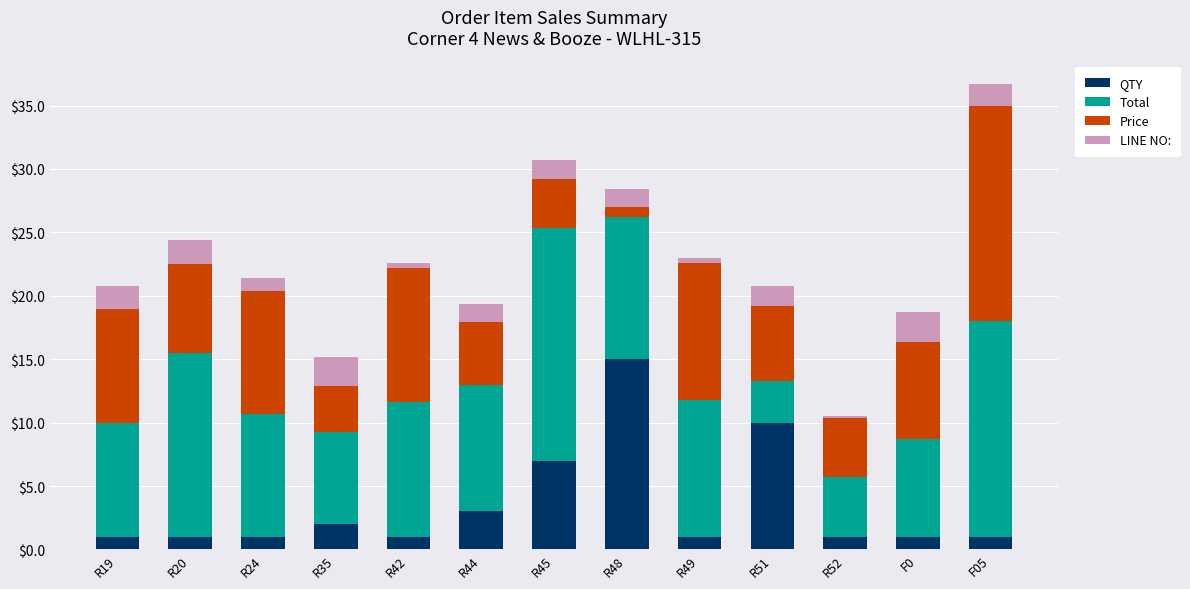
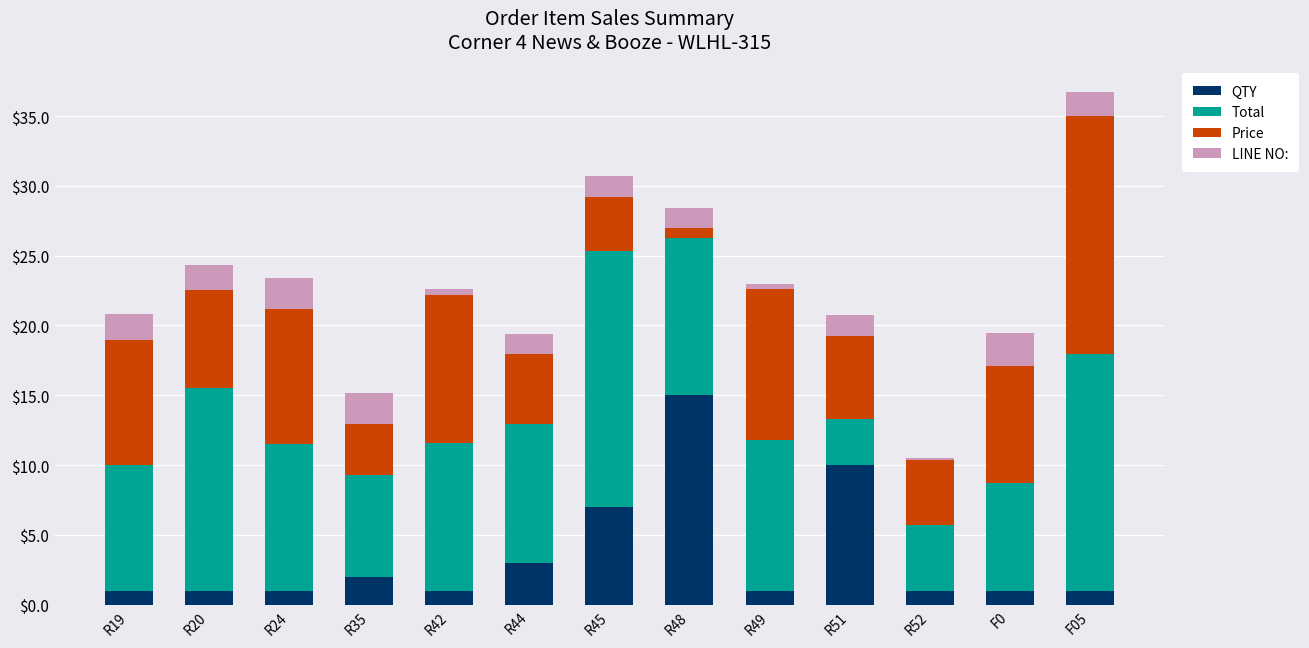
  {
    "QTY": {
      "R19": "$1.0",
      "R20": "$1.0",
      "R24": "$1.0",
      "R35": "$2.0",
      "R42": "$1.0",
      "R44": "$3.0",
      "R45": "$7.0",
      "R48": "$15.0",
      "R49": "$1.0",
      "R51": "$10.0",
      "R52": "$1.0",
      "F0": "$1.0",
      "F05": "$1.0"
    },
    "Total": {
      "R19": "$9.0",
      "R20": "$14.5",
-     "R24": "$9.7",
+     "R24": "$10.5",
      "R35": "$7.3",
      "R42": "$10.6",
      "R44": "$10.0",
      "R45": "$18.4",
      "R48": "$11.3",
      "R49": "$10.8",
      "R51": "$3.3",
      "R52": "$4.7",
      "F0": "$7.7",
      "F05": "$17.0"
    },
    "Price": {
      "R19": "$9.0",
      "R20": "$7.0",
      "R24": "$9.7",
      "R35": "$3.6",
      "R42": "$10.6",
      "R44": "$5.0",
      "R45": "$3.9",
      "R48": "$0.8",
      "R49": "$10.8",
      "R51": "$5.9",
      "R52": "$4.7",
-     "F0": "$7.7",
+     "F0": "$8.4",
      "F05": "$17.0"
    },
    "LINE NO:": {
      "R19": "$1.8",
      "R20": "$1.9",
-     "R24": "$1.1",
+     "R24": "$2.3",
      "R35": "$2.2",
      "R42": "$0.4",
      "R44": "$1.4",
      "R45": "$1.5",
      "R48": "$1.4",
      "R49": "$0.4",
      "R51": "$1.5",
      "F0": "$2.3",
      "F05": "$1.7"
    }
  }
